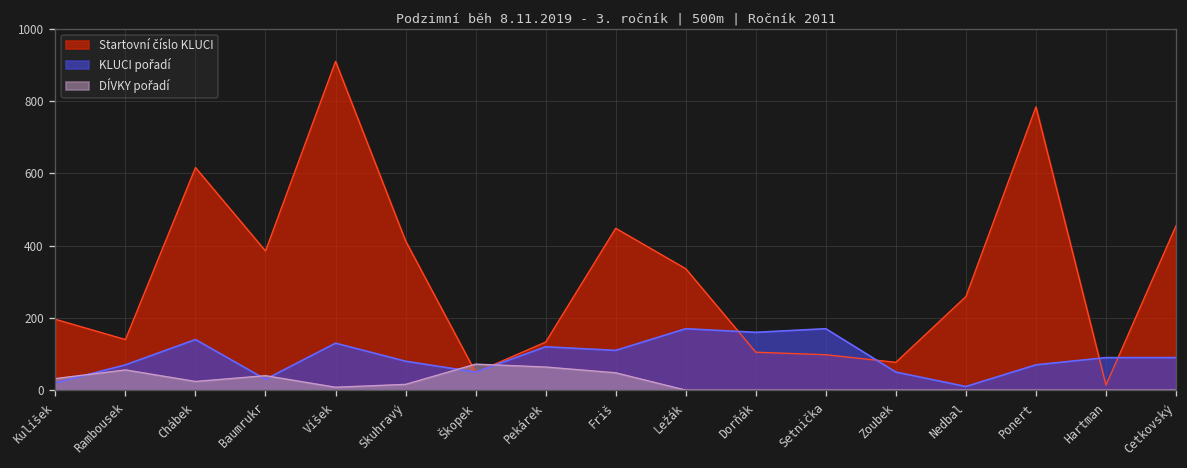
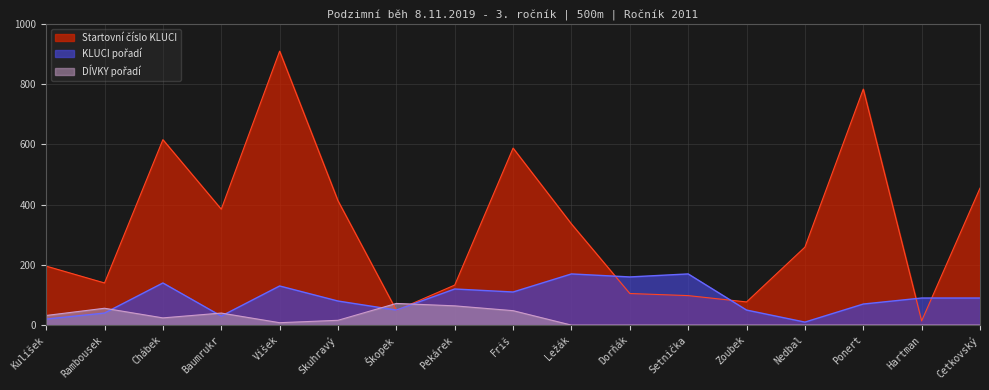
  {
    "Startovní číslo KLUCI": {
      "Kulíšek": 200,
      "Rambousek": 140,
      "Chábek": 620,
      "Baumrukr": 390,
      "Víšek": 910,
      "Skuhravý": 410,
      "Pekárek": 130,
-     "Friš": 450,
+     "Friš": 590,
      "Ležák": 340,
      "Dorňák": 110,
      "Setnička": 100,
      "Zoubek": 80,
      "Nedbal": 260,
      "Ponert": 780,
      "Hartman": 10,
      "Cetkovský": 460
    },
    "KLUCI pořadí": {
      "Kulíšek": 20,
-     "Rambousek": 70,
+     "Rambousek": 40,
      "Chábek": 140,
      "Baumrukr": 30,
      "Víšek": 130,
      "Skuhravý": 80,
      "Pekárek": 120,
      "Friš": 110,
      "Ležák": 170,
      "Dorňák": 160,
      "Setnička": 170,
      "Zoubek": 50,
      "Nedbal": 10,
      "Ponert": 70,
      "Hartman": 90,
      "Cetkovský": 90
    },
    "DÍVKY pořadí": {
      "Kulíšek": 30,
      "Rambousek": 60,
      "Chábek": 20,
      "Baumrukr": 40,
      "Víšek": 10,
      "Skuhravý": 20,
      "Škopek": 70,
      "Pekárek": 60,
      "Friš": 50,
      "Ležák": 0,
      "Dorňák": 0,
      "Setnička": 0,
      "Zoubek": 0,
      "Nedbal": 0,
      "Ponert": 0,
      "Hartman": 0,
      "Cetkovský": 0
    }
  }
